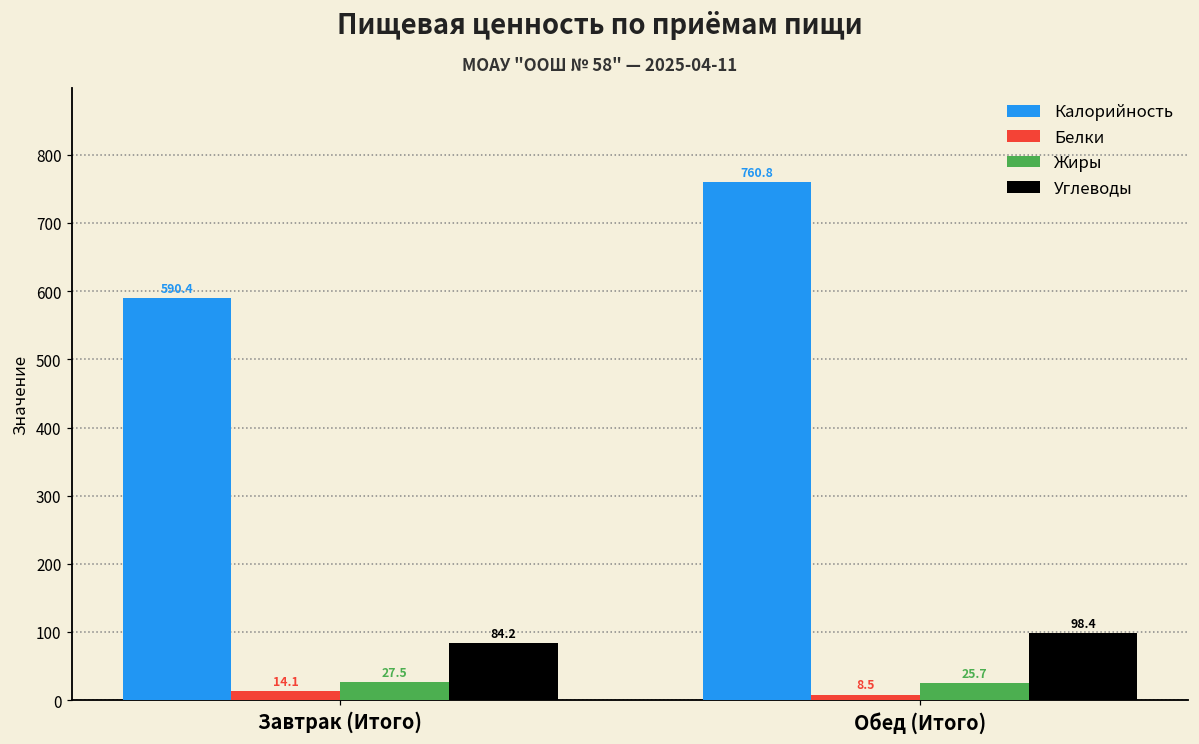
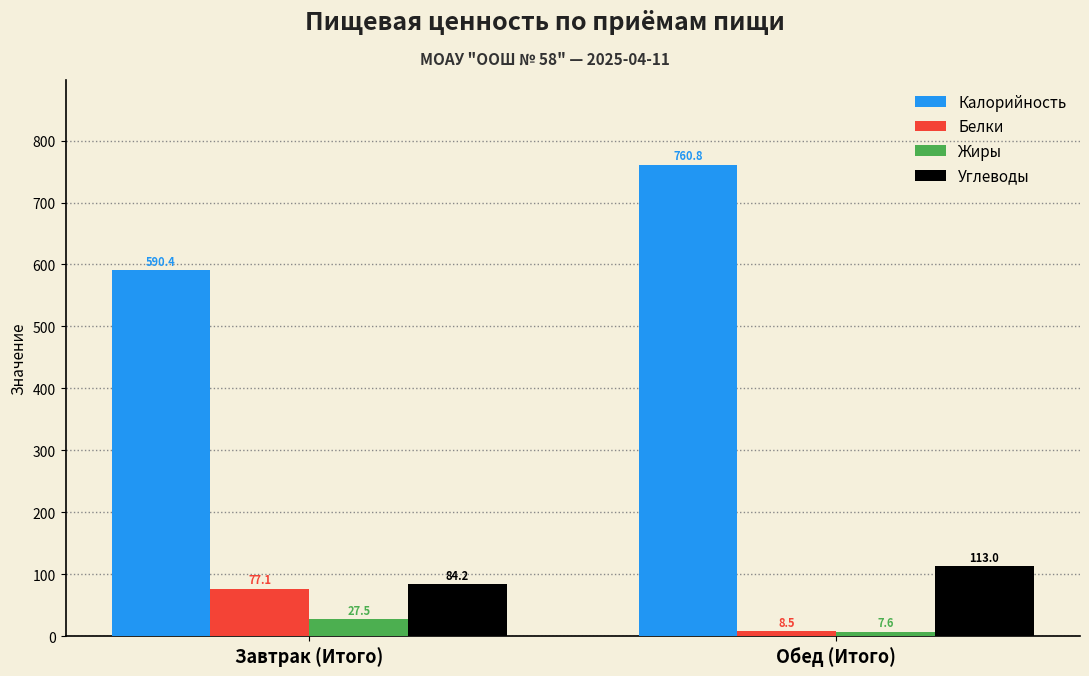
  {
    "Калорийность": {
      "Завтрак (Итого)": 590.4,
      "Обед (Итого)": 760.8
    },
    "Белки": {
-     "Завтрак (Итого)": 14.1,
+     "Завтрак (Итого)": 77.1,
      "Обед (Итого)": 8.5
    },
    "Жиры": {
      "Завтрак (Итого)": 27.5,
-     "Обед (Итого)": 25.7
+     "Обед (Итого)": 7.6
    },
    "Углеводы": {
      "Завтрак (Итого)": 84.2,
-     "Обед (Итого)": 98.4
+     "Обед (Итого)": 113.0
    }
  }
